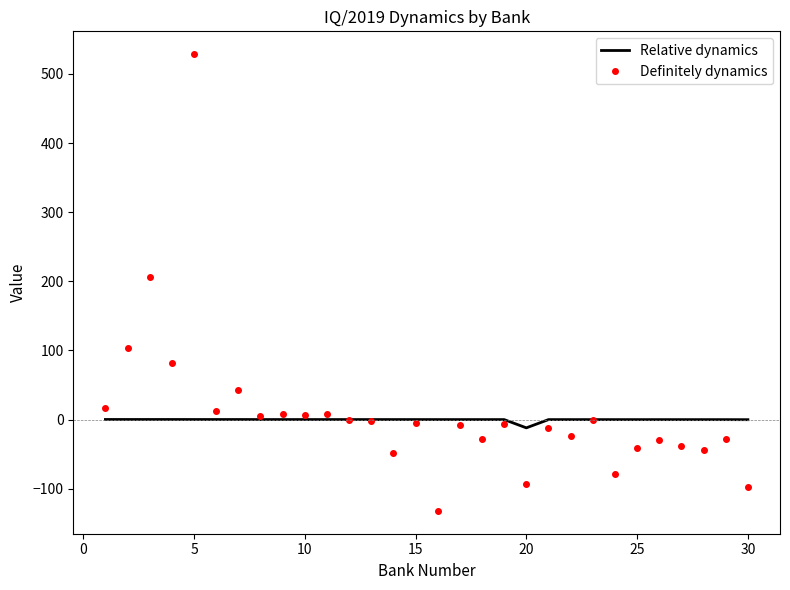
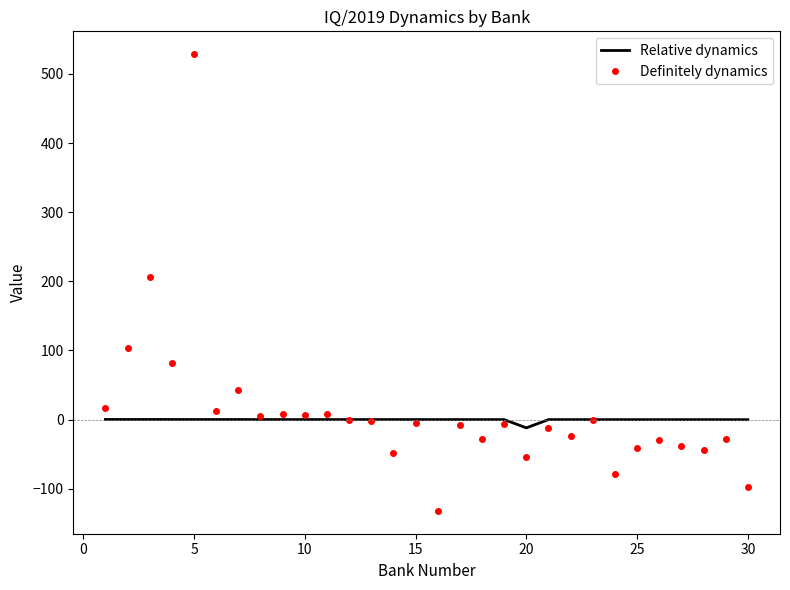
  {
    "Relative dynamics": {
      "5": 0,
      "10": 0,
      "15": 0,
      "20": -10,
      "25": 0,
      "30": 0
    },
    "Definitely dynamics": {
      "5": 530,
      "10": 10,
      "15": 0,
-     "20": -90,
+     "20": -50,
      "25": -40,
      "30": -100
    }
  }
